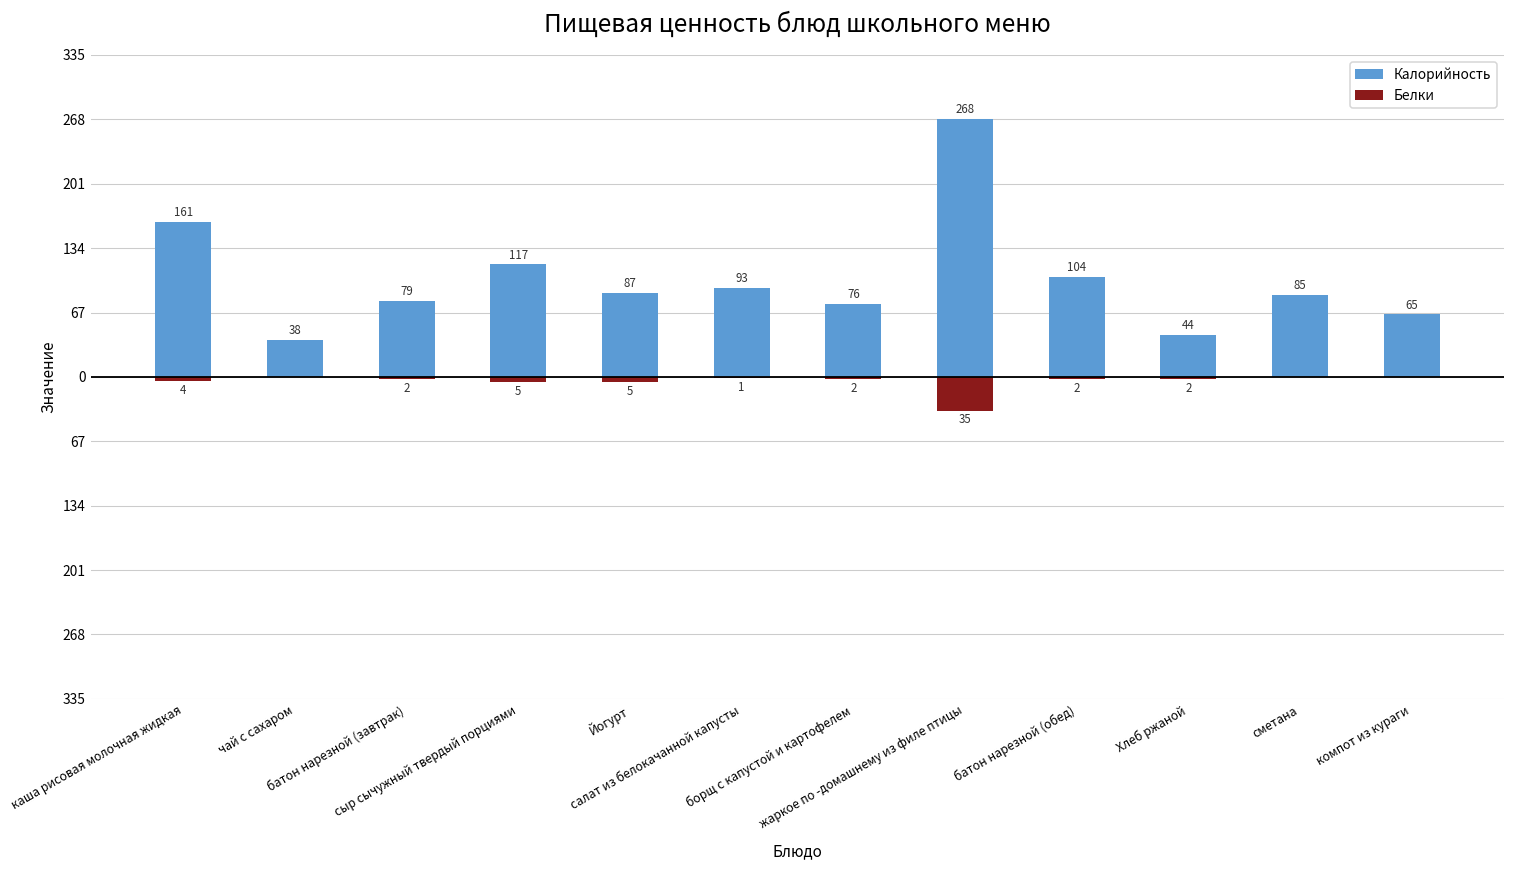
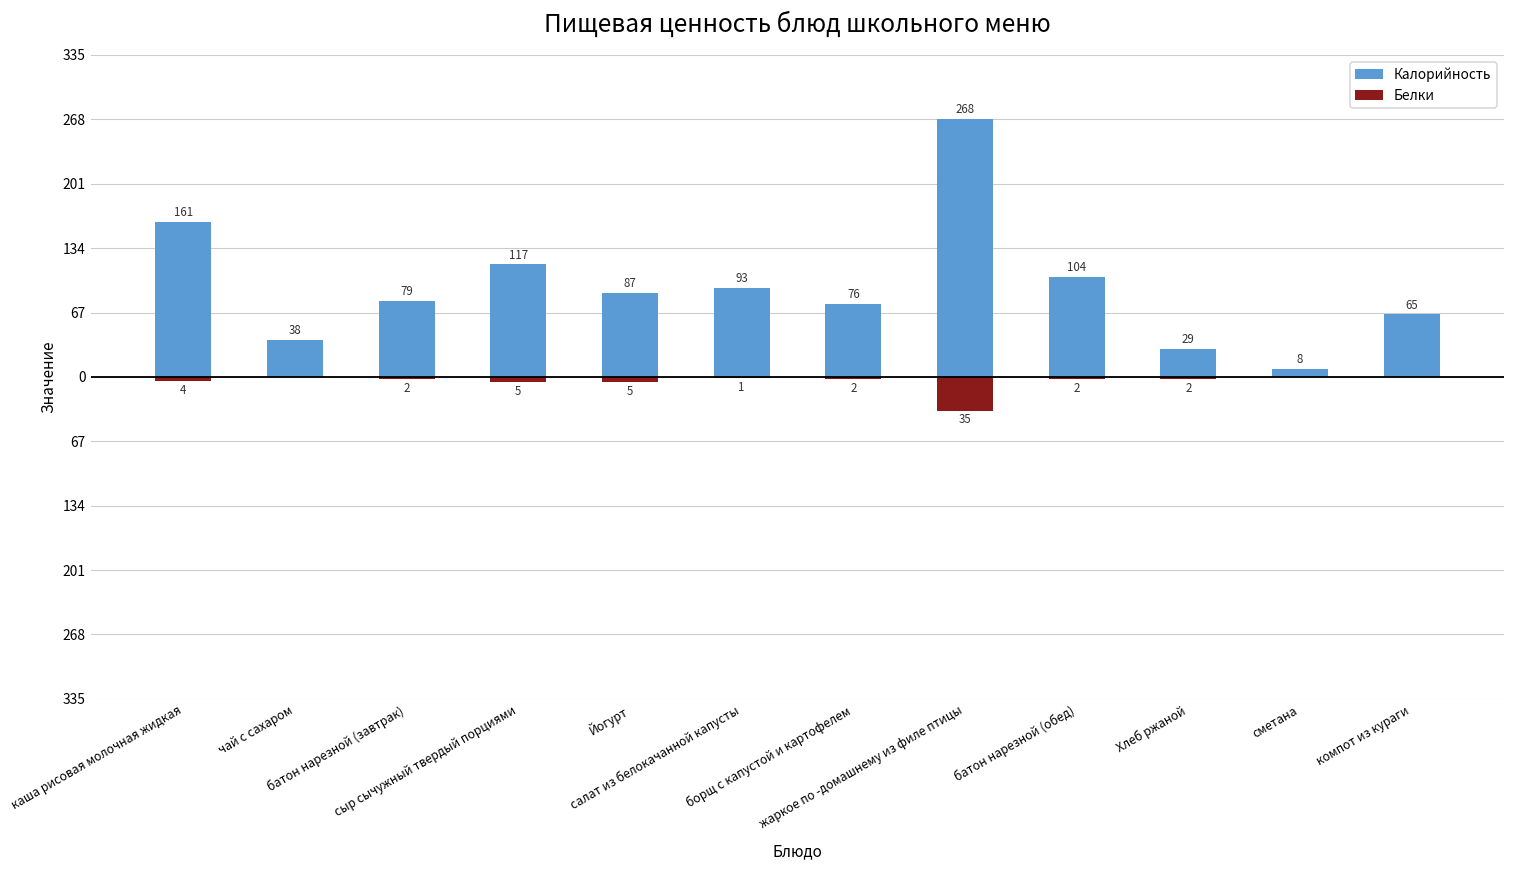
  {
    "Калорийность": {
      "каша рисовая молочная жидкая": 161,
      "чай с сахаром": 38,
      "батон нарезной (завтрак)": 79,
      "сыр сычужный твердый порциями": 117,
      "Йогурт": 87,
      "салат из белокачанной капусты": 93,
      "борщ с капустой и картофелем": 76,
      "жаркое по -домашнему из филе птицы": 268,
      "батон нарезной (обед)": 104,
-     "Хлеб ржаной": 44,
-     "сметана": 85,
+     "Хлеб ржаной": 29,
+     "сметана": 8,
      "компот из кураги": 65
    }
  }
